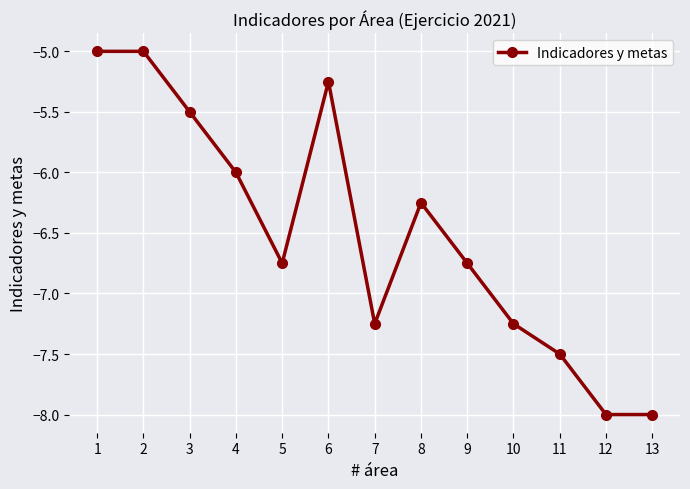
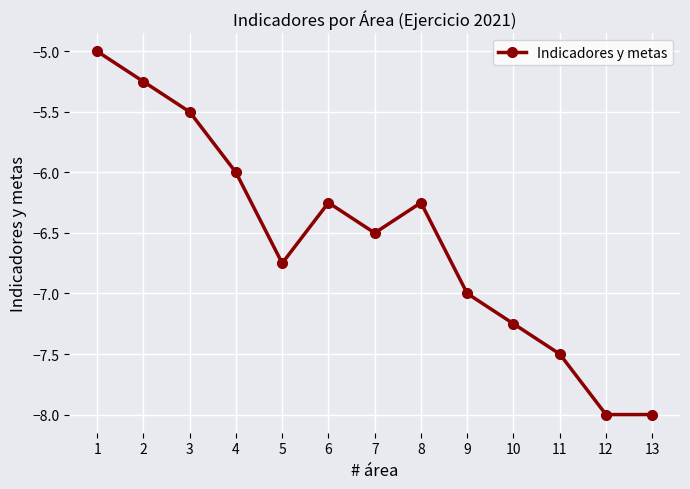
  {
    "1": -5.00,
-   "2": -5.00,
+   "2": -5.25,
    "3": -5.50,
    "4": -6.00,
    "5": -6.75,
-   "6": -5.25,
-   "7": -7.25,
+   "6": -6.25,
+   "7": -6.50,
    "8": -6.25,
-   "9": -6.75,
+   "9": -7.00,
    "10": -7.25,
    "11": -7.50,
    "12": -8.00,
    "13": -8.00
  }
